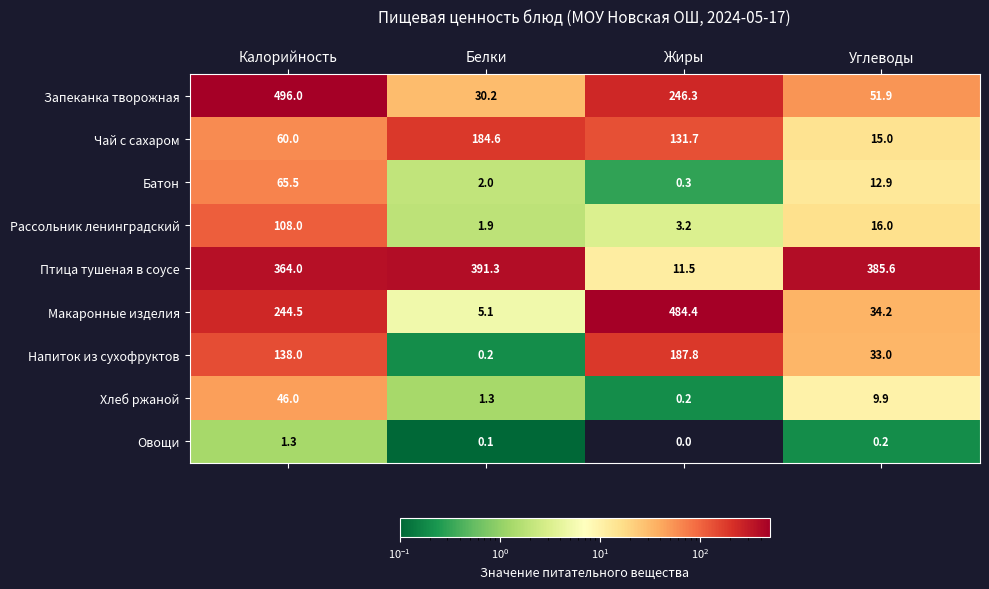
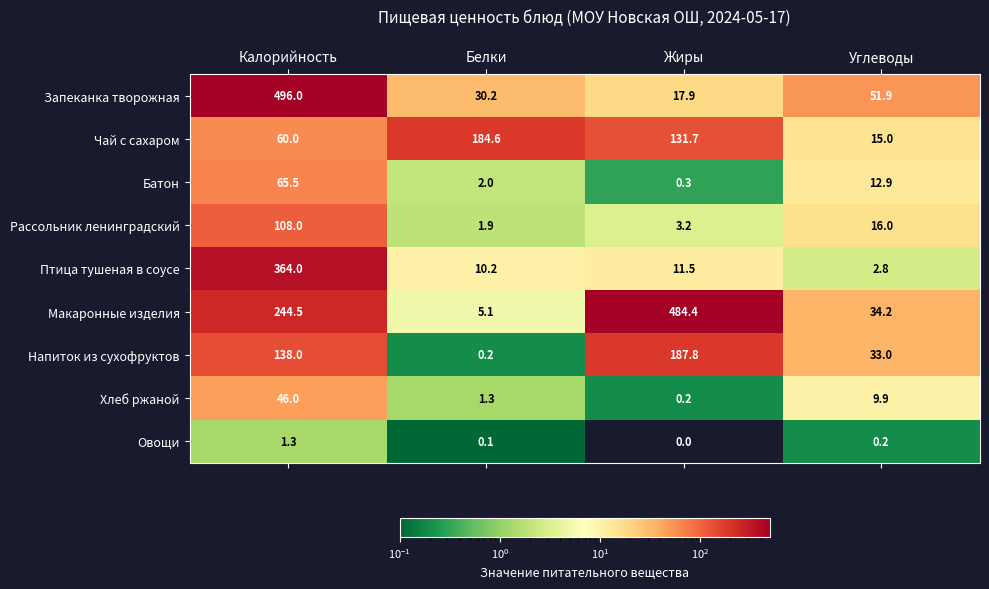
  {
    "Запеканка творожная": {
      "Калорийность": 496.0,
      "Белки": 30.2,
-     "Жиры": 246.3,
+     "Жиры": 17.9,
      "Углеводы": 51.9
    },
    "Чай с сахаром": {
      "Калорийность": 60.0,
      "Белки": 184.6,
      "Жиры": 131.7,
      "Углеводы": 15.0
    },
    "Батон": {
      "Калорийность": 65.5,
      "Белки": 2.0,
      "Жиры": 0.3,
      "Углеводы": 12.9
    },
    "Рассольник ленинградский": {
      "Калорийность": 108.0,
      "Белки": 1.9,
      "Жиры": 3.2,
      "Углеводы": 16.0
    },
    "Птица тушеная в соусе": {
      "Калорийность": 364.0,
-     "Белки": 391.3,
+     "Белки": 10.2,
      "Жиры": 11.5,
-     "Углеводы": 385.6
+     "Углеводы": 2.8
    },
    "Макаронные изделия": {
      "Калорийность": 244.5,
      "Белки": 5.1,
      "Жиры": 484.4,
      "Углеводы": 34.2
    },
    "Напиток из сухофруктов": {
      "Калорийность": 138.0,
      "Белки": 0.2,
      "Жиры": 187.8,
      "Углеводы": 33.0
    },
    "Хлеб ржаной": {
      "Калорийность": 46.0,
      "Белки": 1.3,
      "Жиры": 0.2,
      "Углеводы": 9.9
    },
    "Овощи": {
      "Калорийность": 1.3,
      "Белки": 0.1,
      "Жиры": 0.0,
      "Углеводы": 0.2
    }
  }
